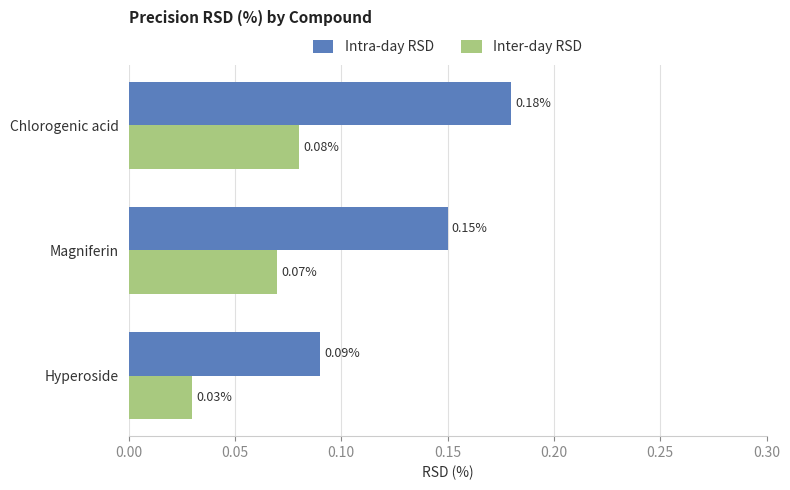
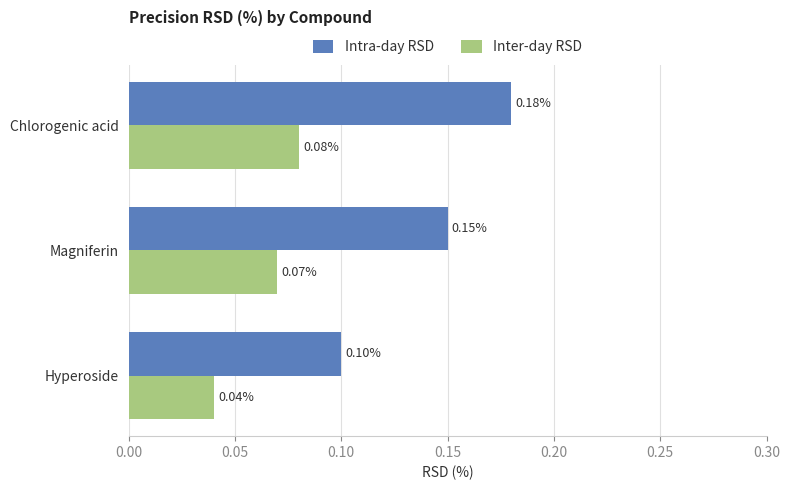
  {
    "Intra-day RSD": {
      "Chlorogenic acid": "0.18%",
      "Magniferin": "0.15%",
-     "Hyperoside": "0.09%"
+     "Hyperoside": "0.10%"
    },
    "Inter-day RSD": {
      "Chlorogenic acid": "0.08%",
      "Magniferin": "0.07%",
-     "Hyperoside": "0.03%"
+     "Hyperoside": "0.04%"
    }
  }
